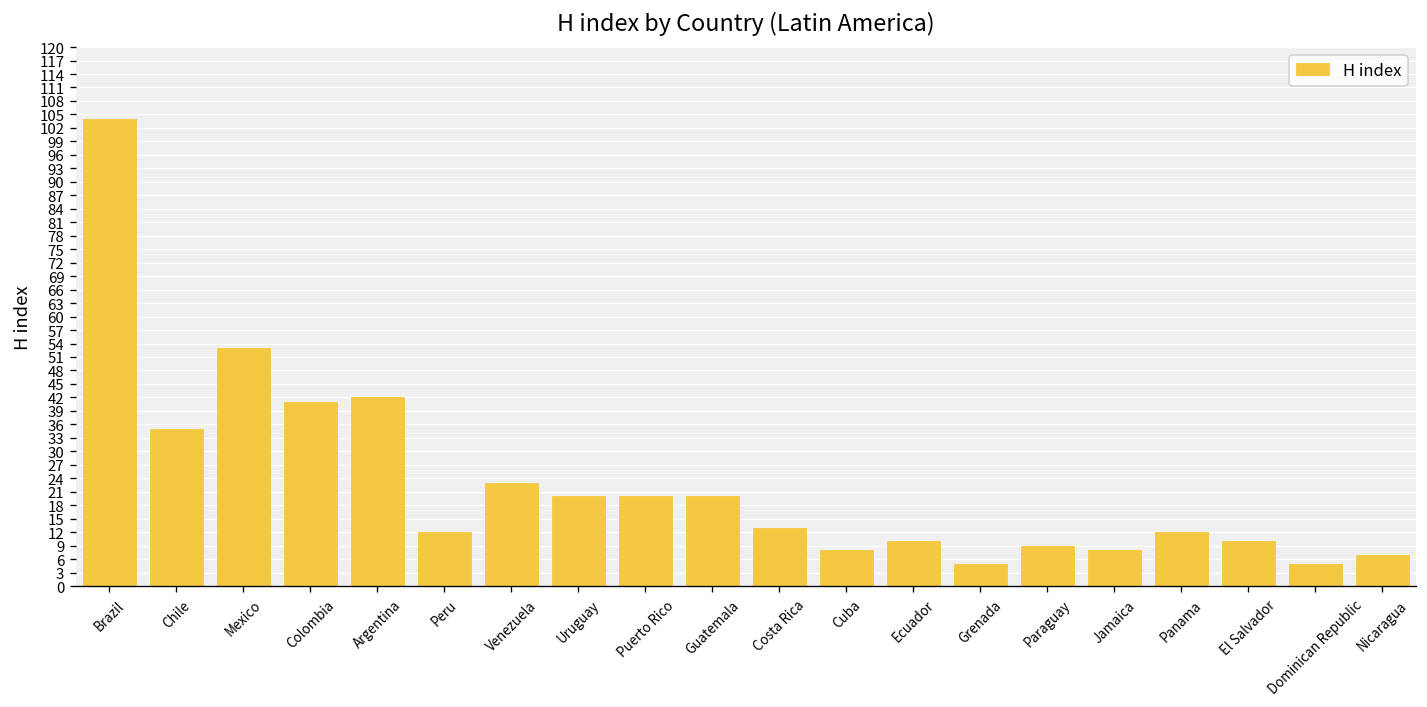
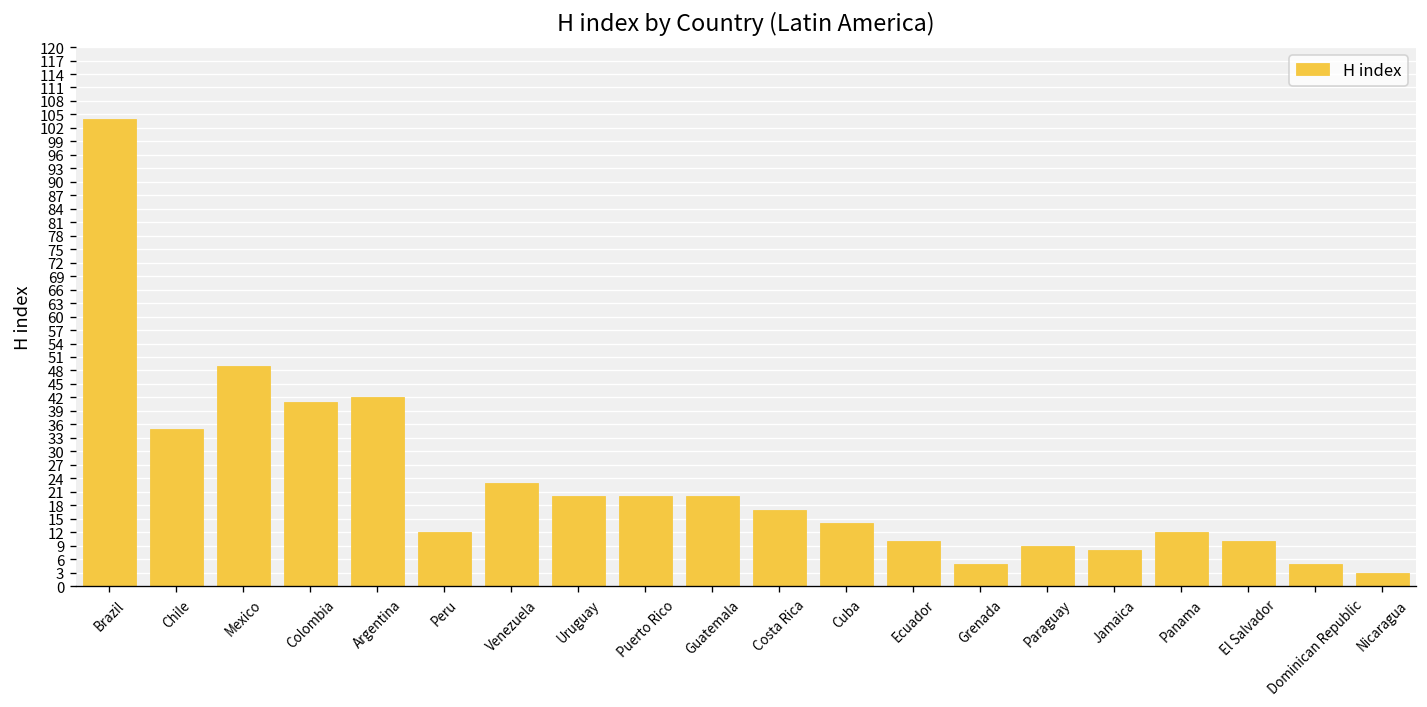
  {
    "Brazil": 104,
    "Chile": 35,
-   "Mexico": 53,
+   "Mexico": 49,
    "Colombia": 41,
    "Argentina": 42,
    "Peru": 12,
    "Venezuela": 23,
    "Uruguay": 20,
    "Puerto Rico": 20,
    "Guatemala": 20,
-   "Costa Rica": 13,
-   "Cuba": 8,
+   "Costa Rica": 17,
+   "Cuba": 14,
    "Ecuador": 10,
    "Grenada": 5,
    "Paraguay": 9,
    "Jamaica": 8,
    "Panama": 12,
    "El Salvador": 10,
    "Dominican Republic": 5,
-   "Nicaragua": 7
+   "Nicaragua": 3
  }
